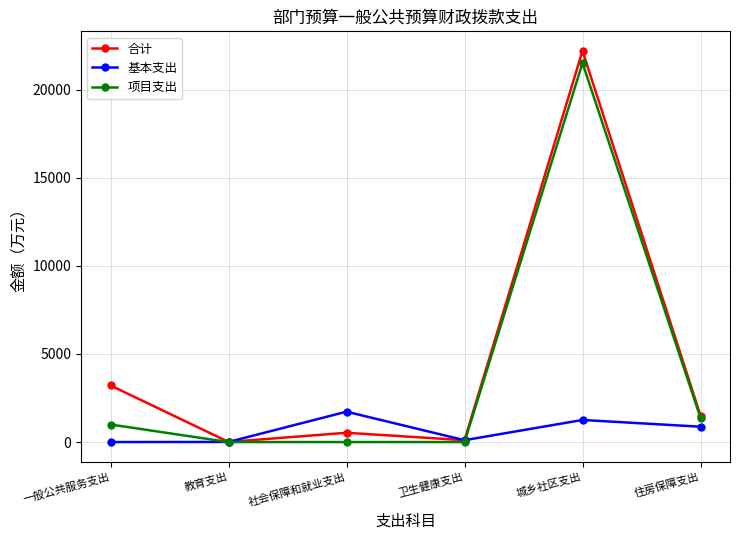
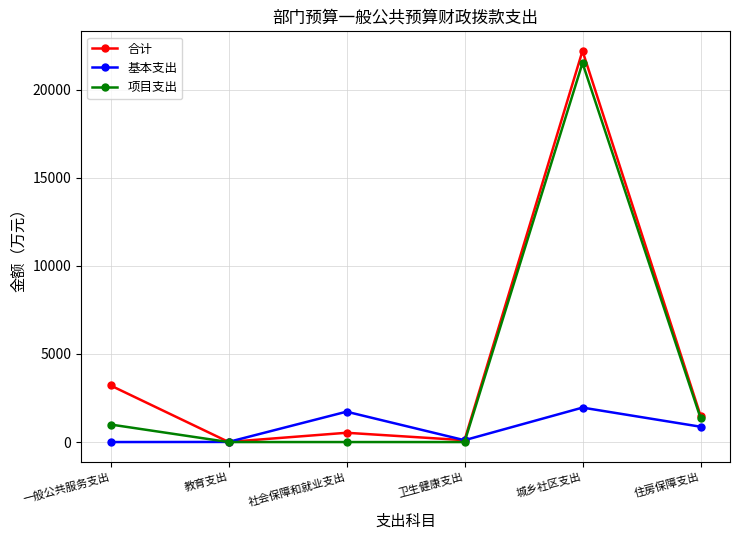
  {
    "合计": {
      "一般公共服务支出": 3200,
      "社会保障和就业支出": 500,
      "城乡社区支出": 22200
    },
    "基本支出": {
      "一般公共服务支出": 0,
      "社会保障和就业支出": 1700,
-     "城乡社区支出": 1300,
+     "城乡社区支出": 2000,
      "住房保障支出": 900
    },
    "项目支出": {
      "一般公共服务支出": 1000,
      "社会保障和就业支出": 0,
      "城乡社区支出": 21500
    }
  }
